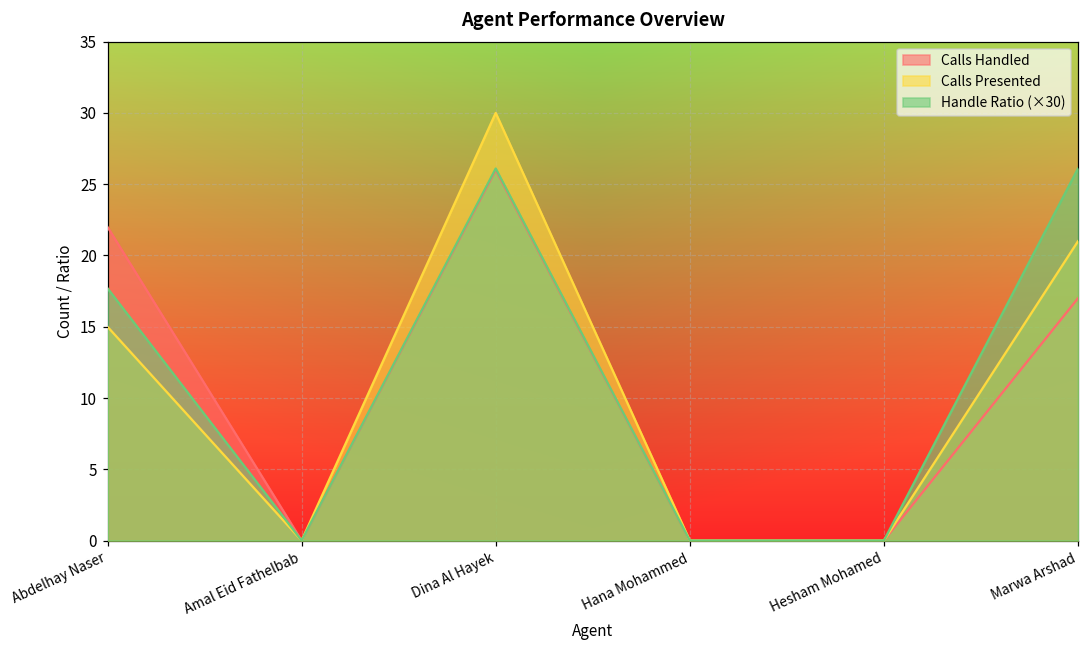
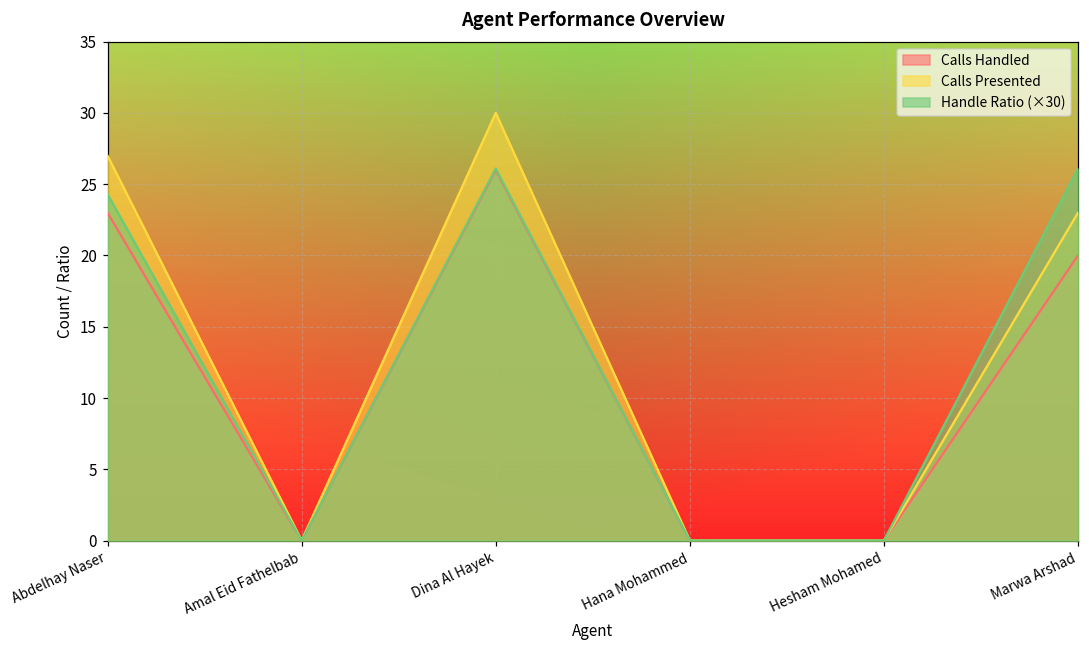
  {
    "Calls Handled": {
-     "Abdelhay Naser": 22,
-     "Marwa Arshad": 17
+     "Abdelhay Naser": 23,
+     "Marwa Arshad": 20
    },
    "Calls Presented": {
-     "Abdelhay Naser": 15,
+     "Abdelhay Naser": 27,
      "Dina Al Hayek": 30,
-     "Marwa Arshad": 21
+     "Marwa Arshad": 23
    },
    "Handle Ratio (×30)": {
-     "Abdelhay Naser": 17.7,
+     "Abdelhay Naser": 24.3,
      "Marwa Arshad": 26.1
    }
  }
